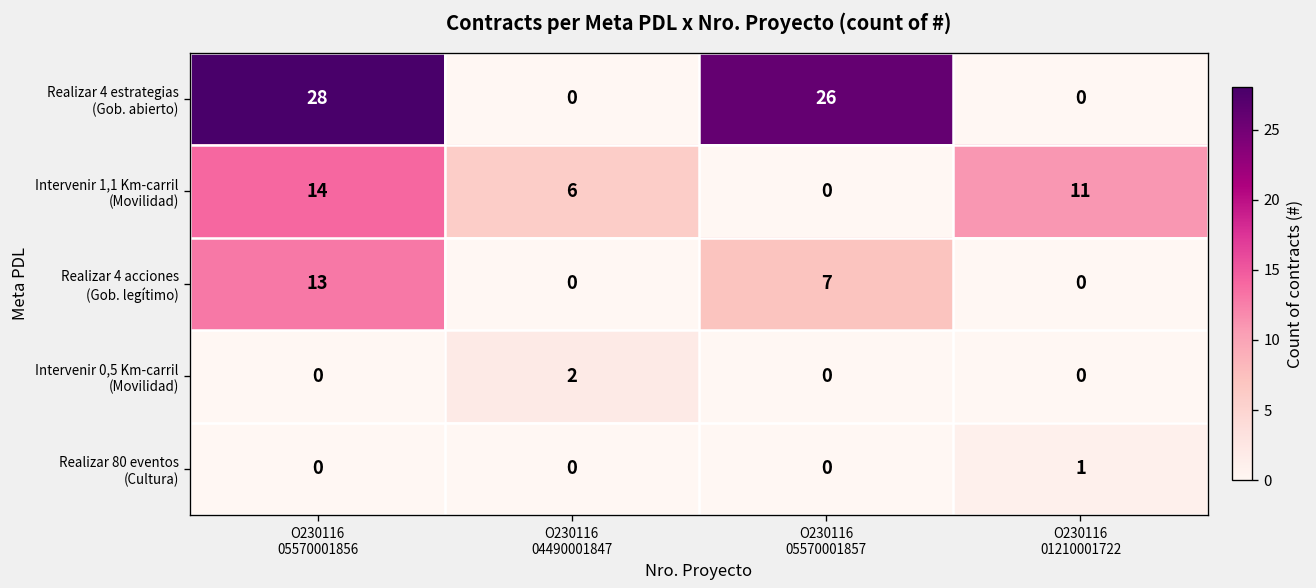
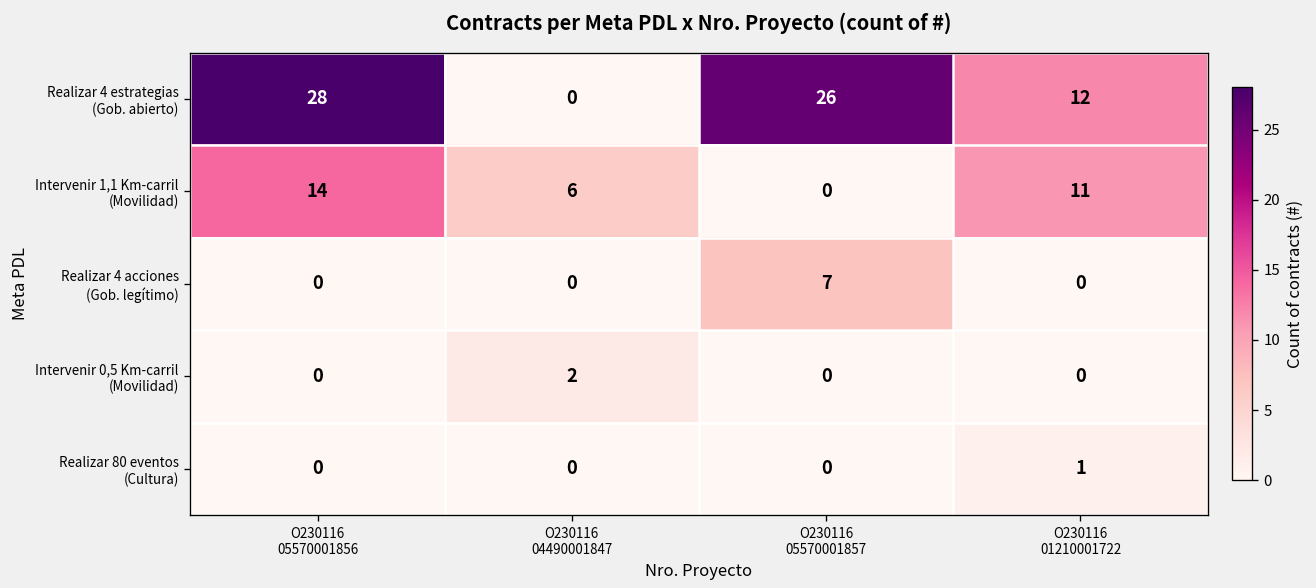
  {
    "Realizar 4 estrategias (Gob. abierto)": {
      "O230116 05570001856": 28,
      "O230116 04490001847": 0,
      "O230116 05570001857": 26,
-     "O230116 01210001722": 0
+     "O230116 01210001722": 12
    },
    "Intervenir 1,1 Km-carril (Movilidad)": {
      "O230116 05570001856": 14,
      "O230116 04490001847": 6,
      "O230116 05570001857": 0,
      "O230116 01210001722": 11
    },
    "Realizar 4 acciones (Gob. legítimo)": {
-     "O230116 05570001856": 13,
+     "O230116 05570001856": 0,
      "O230116 04490001847": 0,
      "O230116 05570001857": 7,
      "O230116 01210001722": 0
    },
    "Intervenir 0,5 Km-carril (Movilidad)": {
      "O230116 05570001856": 0,
      "O230116 04490001847": 2,
      "O230116 05570001857": 0,
      "O230116 01210001722": 0
    },
    "Realizar 80 eventos (Cultura)": {
      "O230116 05570001856": 0,
      "O230116 04490001847": 0,
      "O230116 05570001857": 0,
      "O230116 01210001722": 1
    }
  }
